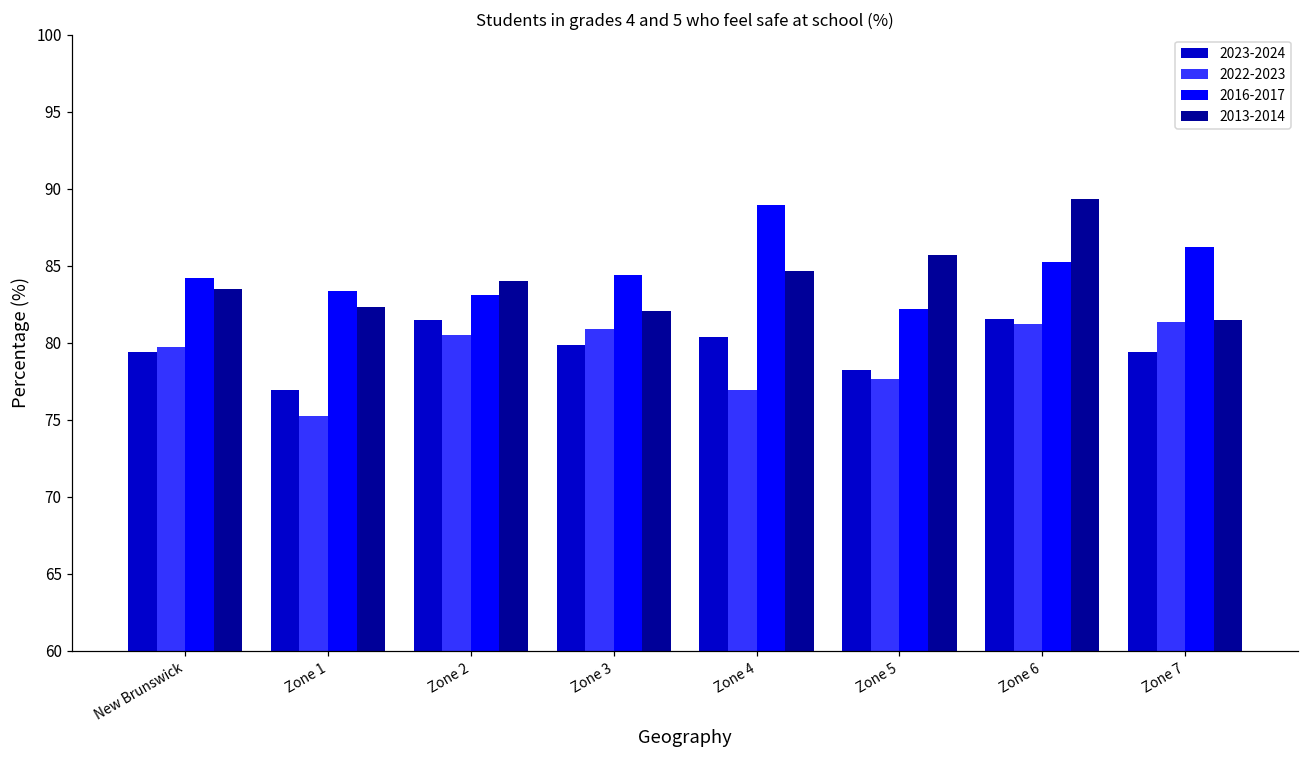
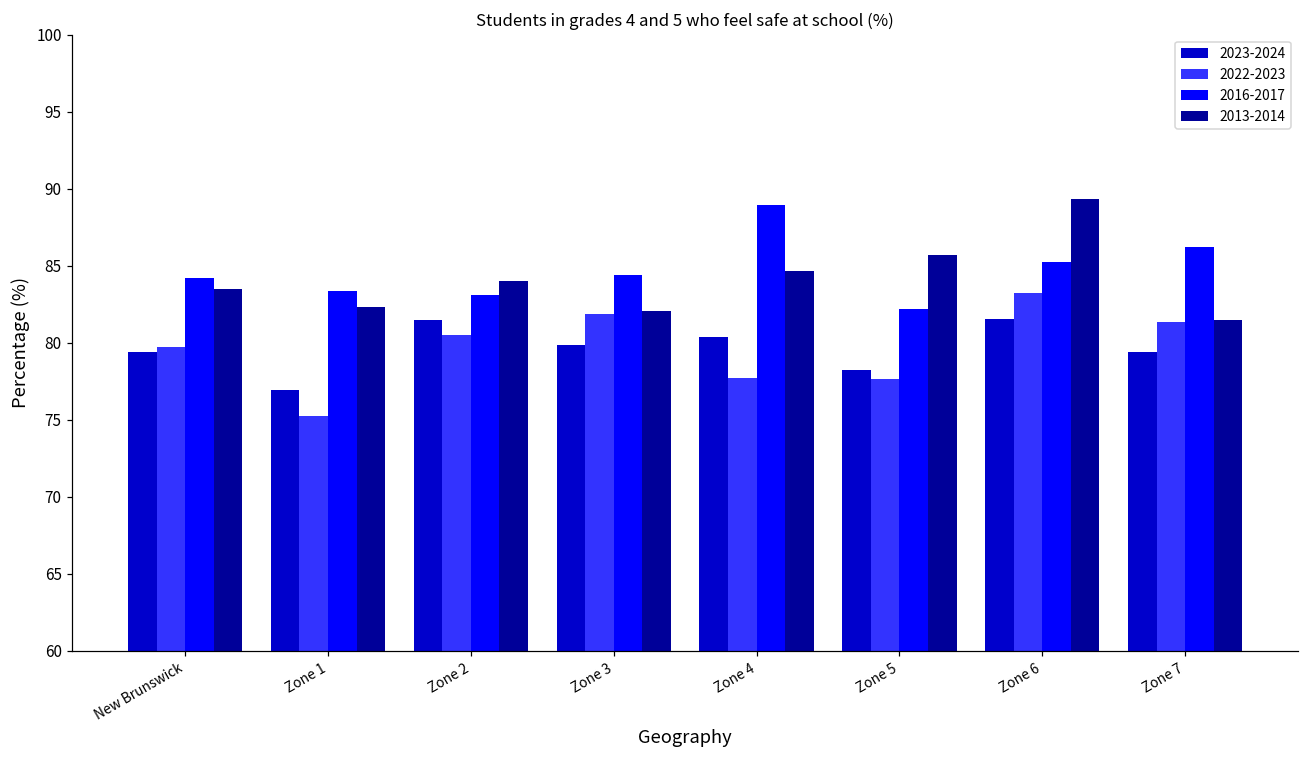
  {
    "2022-2023": {
      "New Brunswick": 79.8,
      "Zone 1": 75.2,
      "Zone 2": 80.5,
-     "Zone 3": 80.9,
-     "Zone 4": 76.9,
+     "Zone 3": 81.9,
+     "Zone 4": 77.7,
      "Zone 5": 77.6,
-     "Zone 6": 81.2,
+     "Zone 6": 83.2,
      "Zone 7": 81.3
    }
  }
